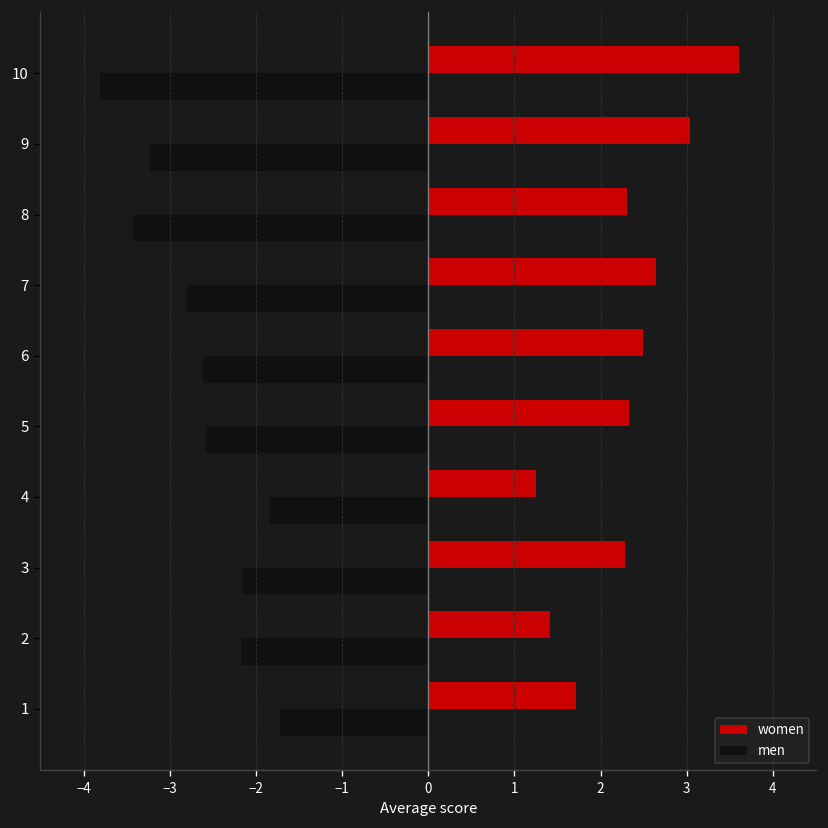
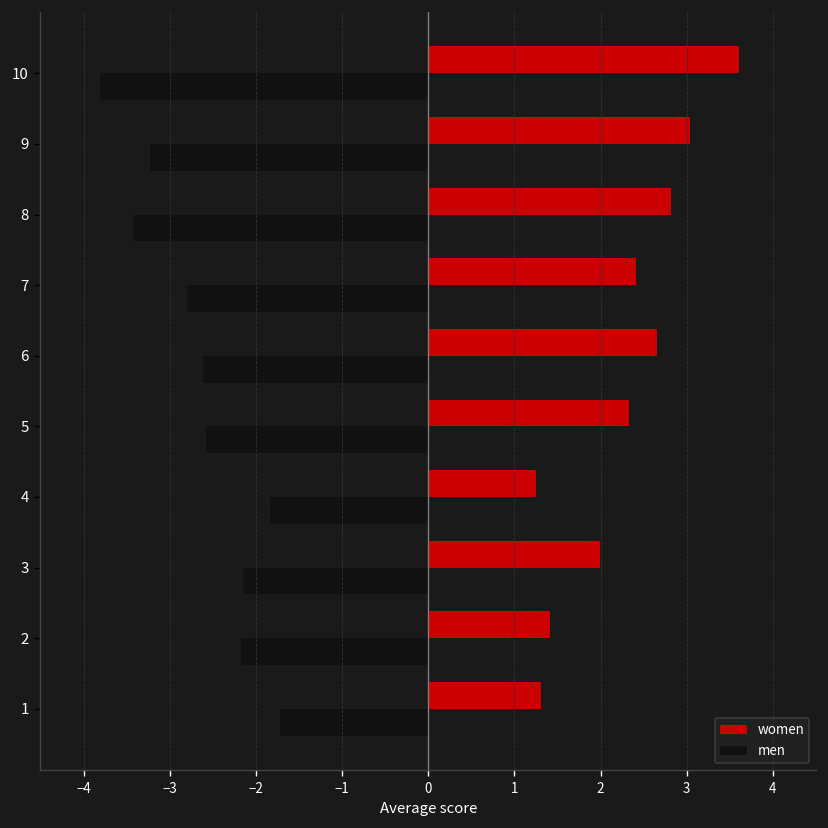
  {
    "women": {
      "10": 3.6,
      "9": 3.0,
-     "8": 2.3,
-     "7": 2.6,
-     "6": 2.5,
+     "8": 2.8,
+     "7": 2.4,
+     "6": 2.7,
      "5": 2.3,
      "4": 1.3,
-     "3": 2.3,
+     "3": 2.0,
      "2": 1.4,
-     "1": 1.7
+     "1": 1.3
    },
    "men": {
      "10": -3.8,
      "9": -3.2,
      "8": -3.4,
      "7": -2.8,
      "6": -2.6,
      "5": -2.6,
      "4": -1.8,
      "3": -2.1,
      "2": -2.2,
      "1": -1.7
    }
  }
